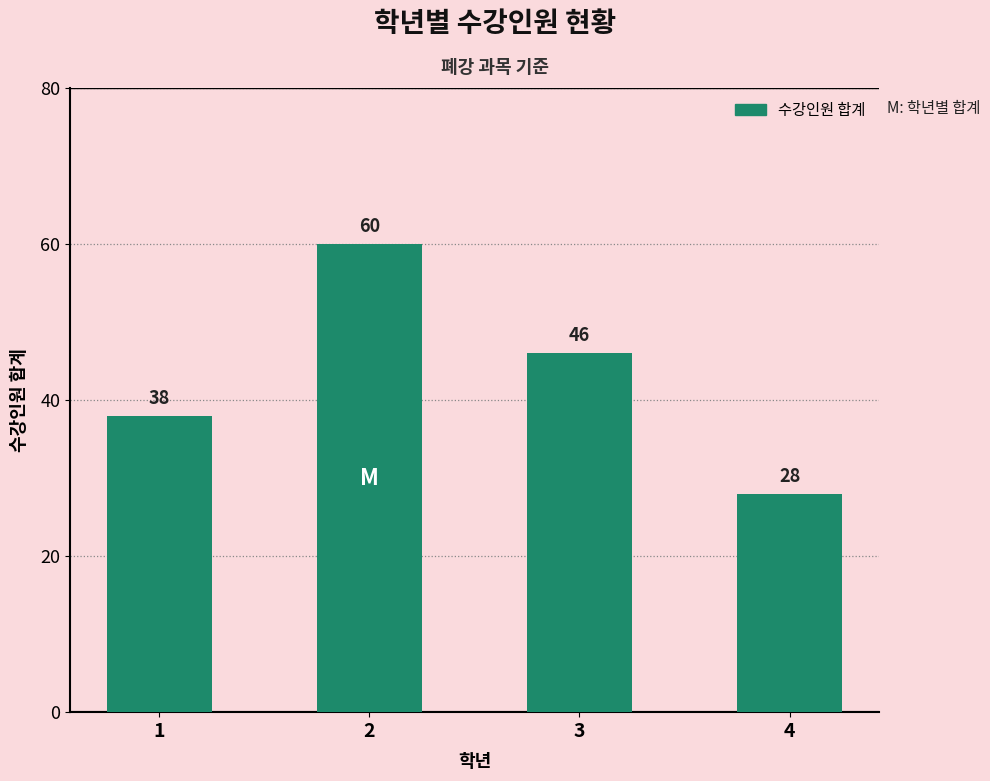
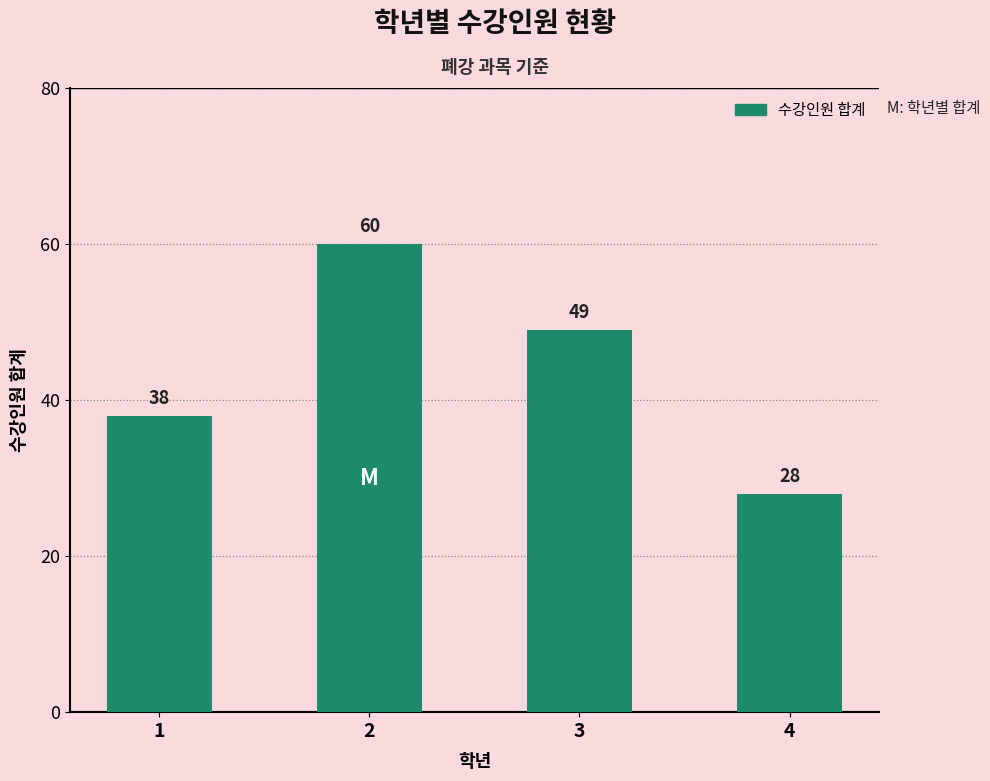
  {
    "1": 38,
    "2": 60,
-   "3": 46,
+   "3": 49,
    "4": 28
  }
